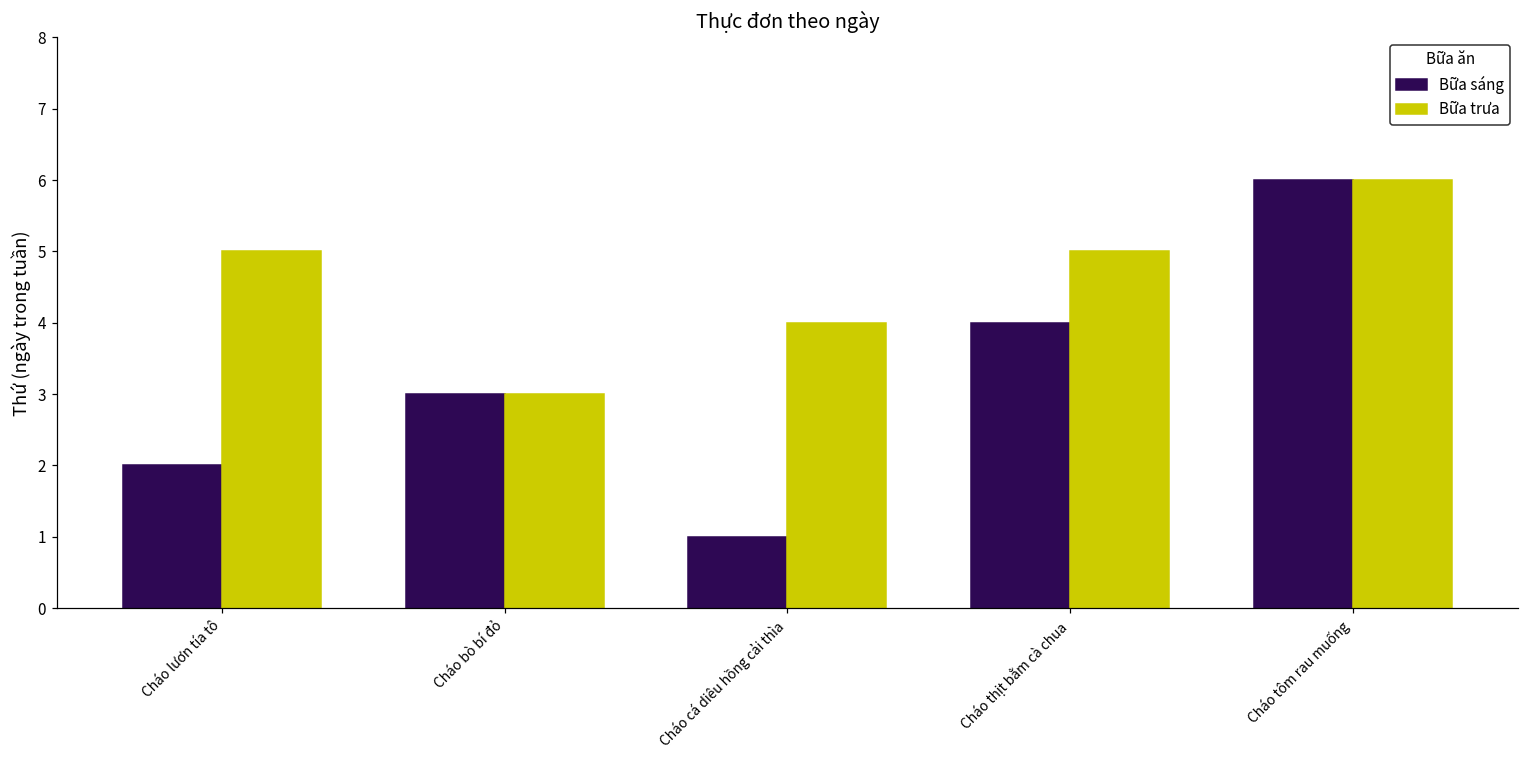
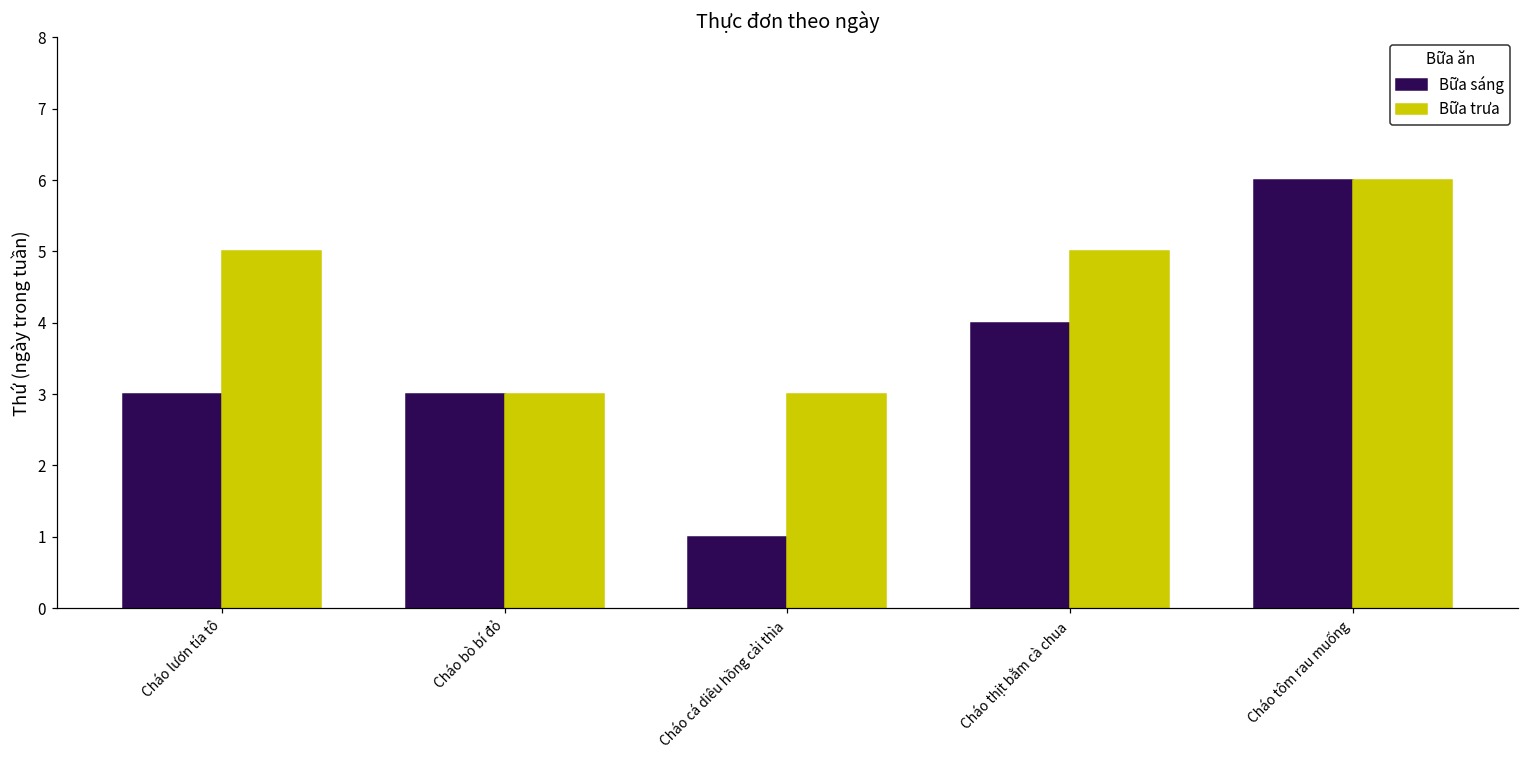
  {
    "Bữa sáng": {
-     "Cháo lươn tía tô": 2,
+     "Cháo lươn tía tô": 3,
      "Cháo bò bí đỏ": 3,
      "Cháo cá diêu hồng cải thìa": 1,
      "Cháo thịt bằm cà chua": 4,
      "Cháo tôm rau muống": 6
    },
    "Bữa trưa": {
      "Cháo lươn tía tô": 5,
      "Cháo bò bí đỏ": 3,
-     "Cháo cá diêu hồng cải thìa": 4,
+     "Cháo cá diêu hồng cải thìa": 3,
      "Cháo thịt bằm cà chua": 5,
      "Cháo tôm rau muống": 6
    }
  }
